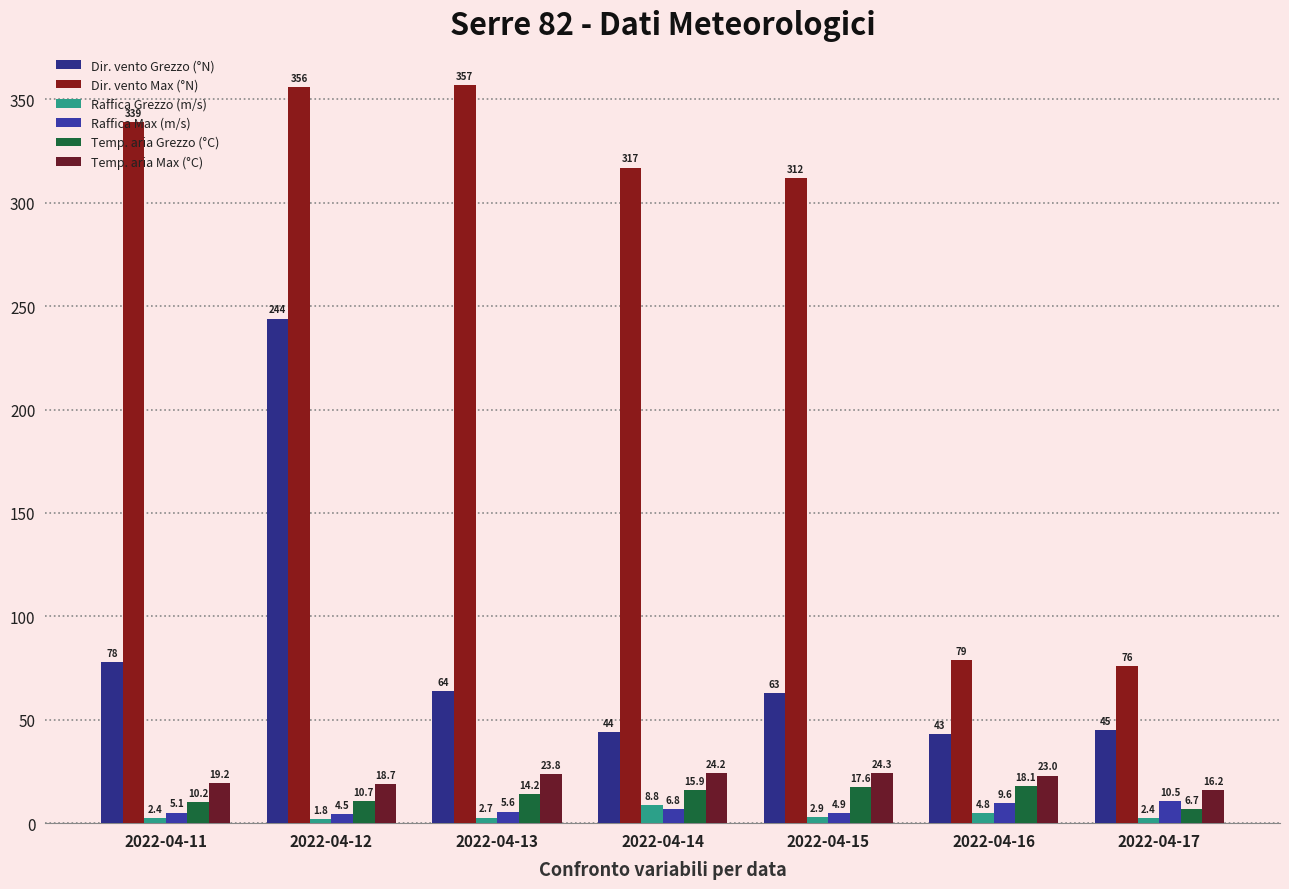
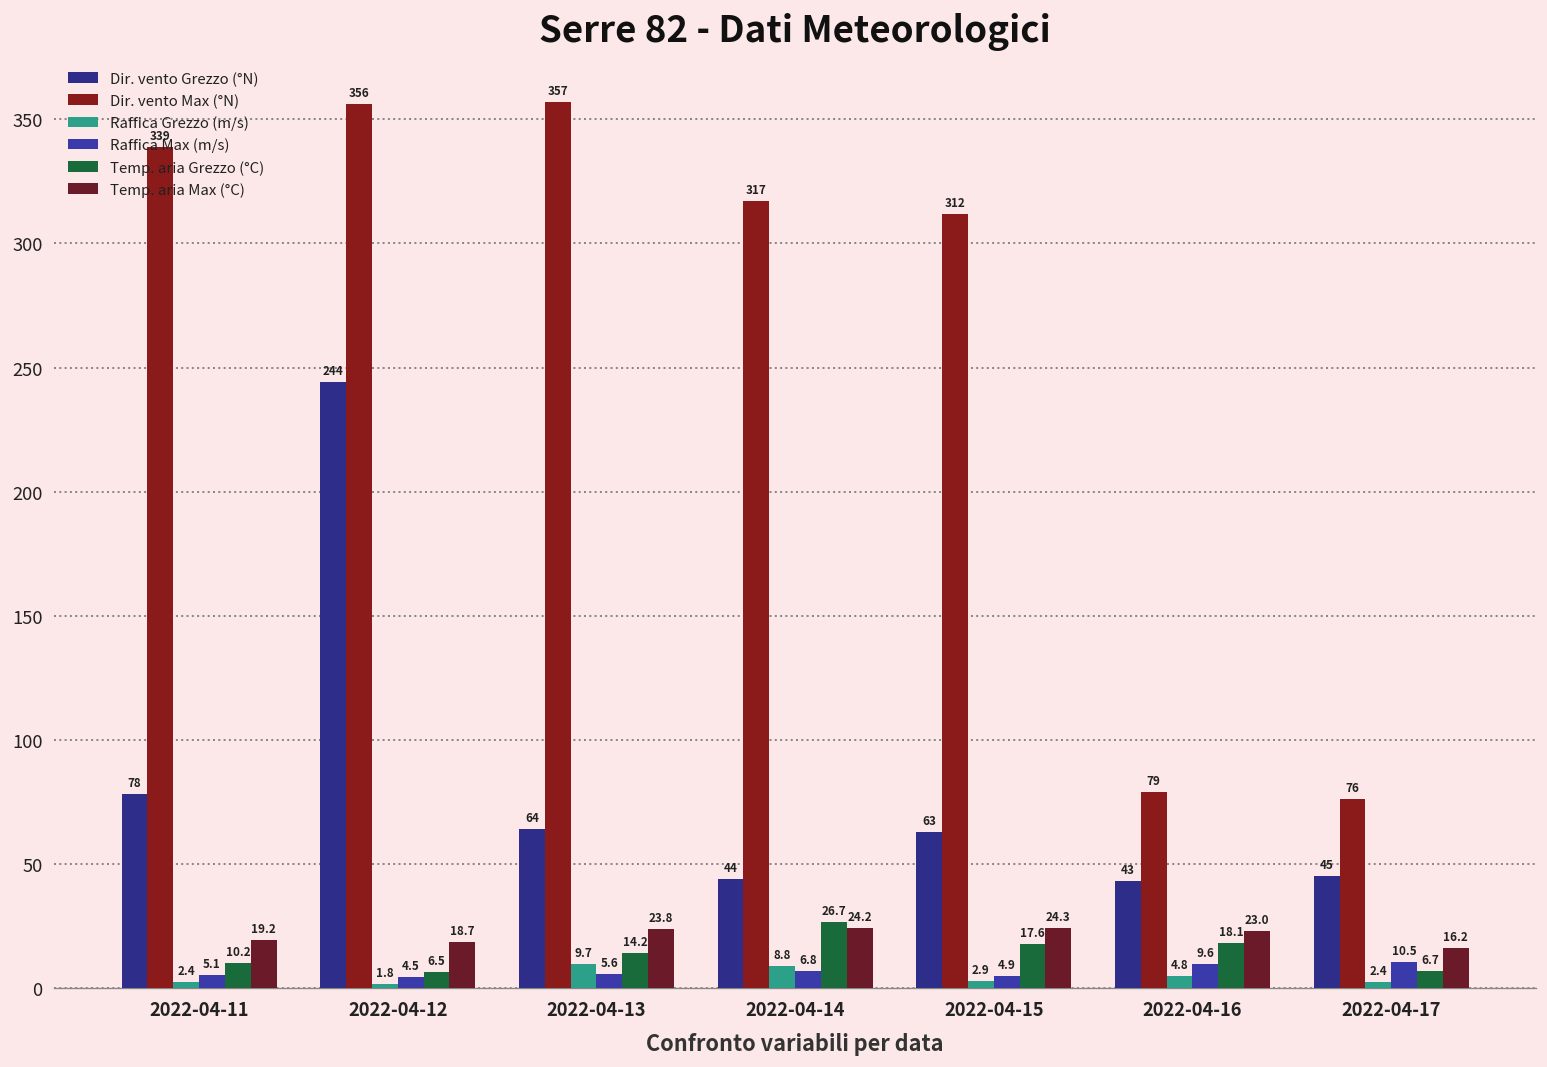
  {
    "Raffica Grezzo (m/s)": {
      "2022-04-11": 2.4,
      "2022-04-12": 1.8,
-     "2022-04-13": 2.7,
+     "2022-04-13": 9.7,
      "2022-04-14": 8.8,
      "2022-04-15": 2.9,
      "2022-04-16": 4.8,
      "2022-04-17": 2.4
    },
    "Temp. aria Grezzo (°C)": {
      "2022-04-11": 10.2,
-     "2022-04-12": 10.7,
+     "2022-04-12": 6.5,
      "2022-04-13": 14.2,
-     "2022-04-14": 15.9,
+     "2022-04-14": 26.7,
      "2022-04-15": 17.6,
      "2022-04-16": 18.1,
      "2022-04-17": 6.7
    }
  }
